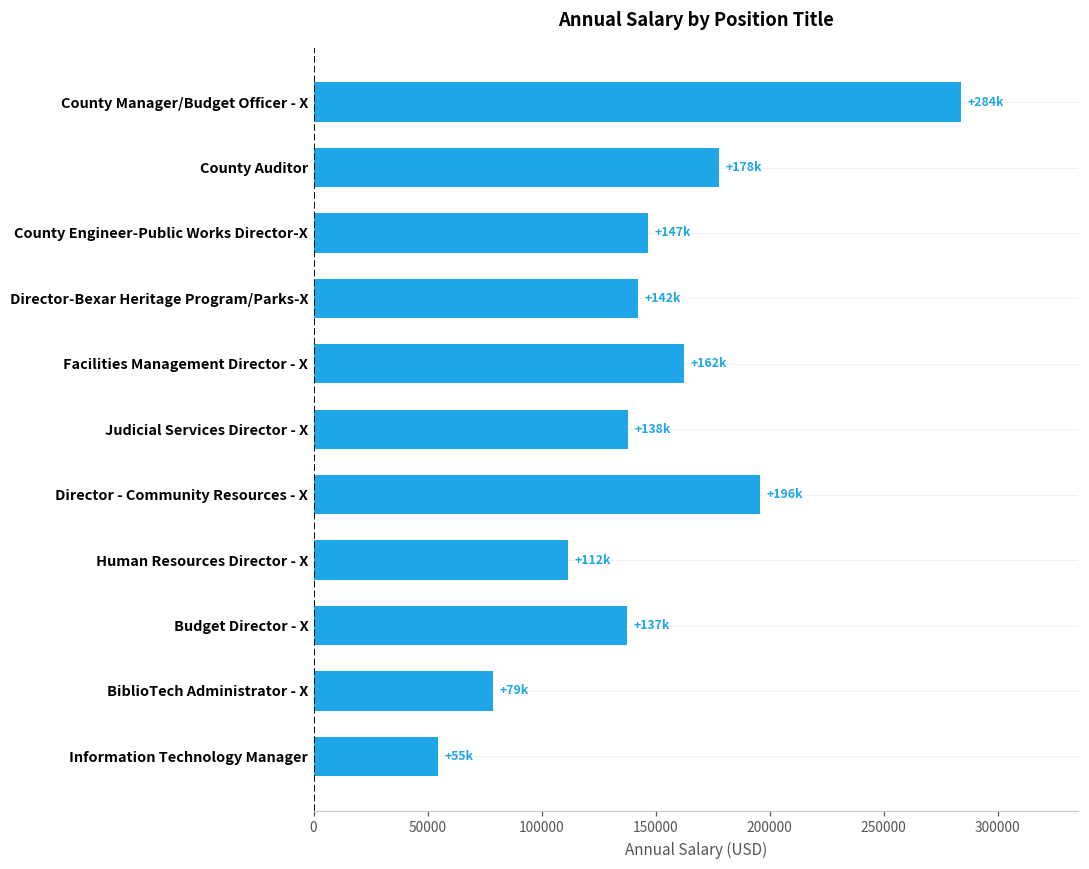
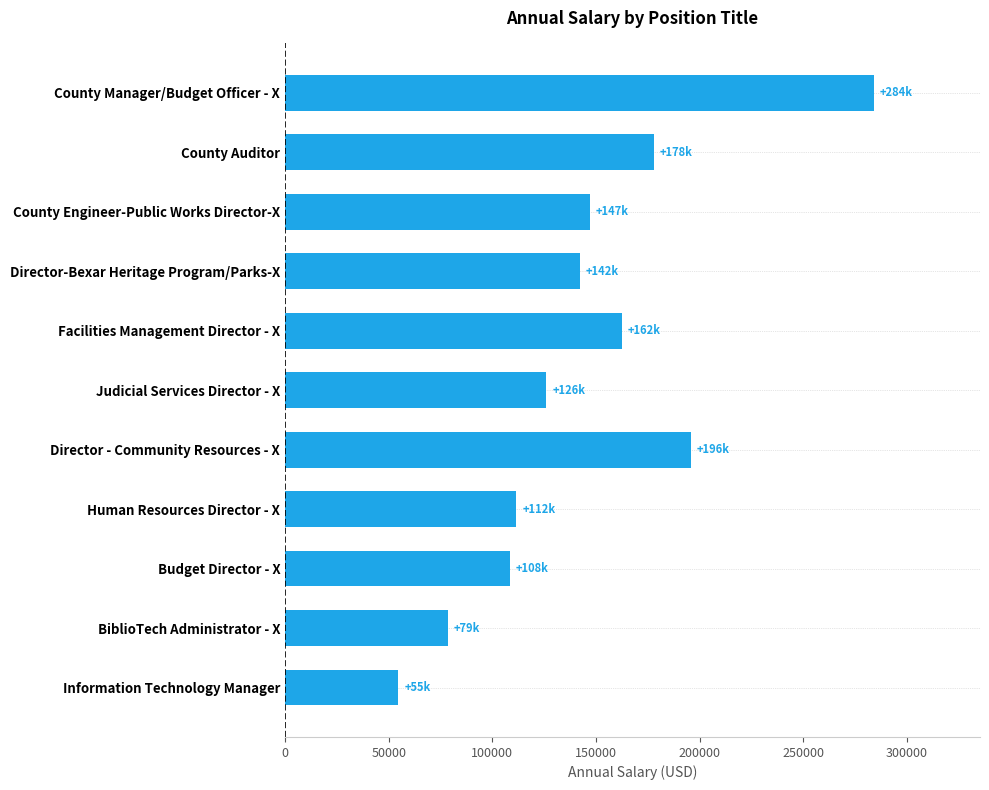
  {
    "County Manager/Budget Officer - X": "+284k",
    "County Auditor": "+178k",
    "County Engineer-Public Works Director-X": "+147k",
    "Director-Bexar Heritage Program/Parks-X": "+142k",
    "Facilities Management Director - X": "+162k",
-   "Judicial Services Director - X": "+138k",
+   "Judicial Services Director - X": "+126k",
    "Director - Community Resources - X": "+196k",
    "Human Resources Director - X": "+112k",
-   "Budget Director - X": "+137k",
+   "Budget Director - X": "+108k",
    "BiblioTech Administrator - X": "+79k",
    "Information Technology Manager": "+55k"
  }
